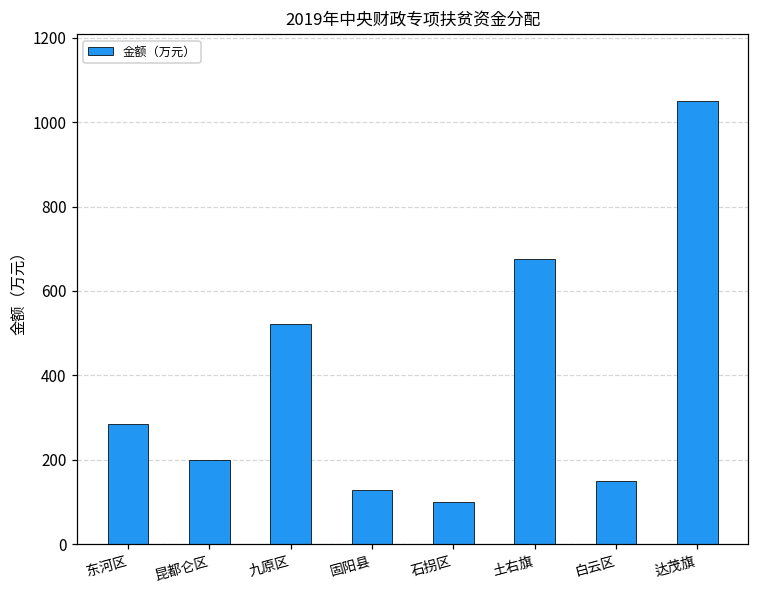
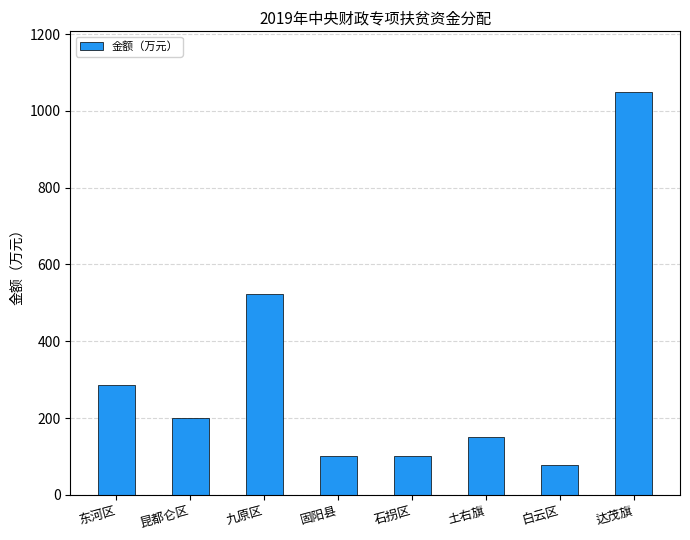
  {
    "东河区": 290,
    "昆都仑区": 200,
    "九原区": 520,
-   "固阳县": 130,
+   "固阳县": 100,
    "石拐区": 100,
-   "土右旗": 680,
-   "白云区": 150,
+   "土右旗": 150,
+   "白云区": 80,
    "达茂旗": 1050
  }
